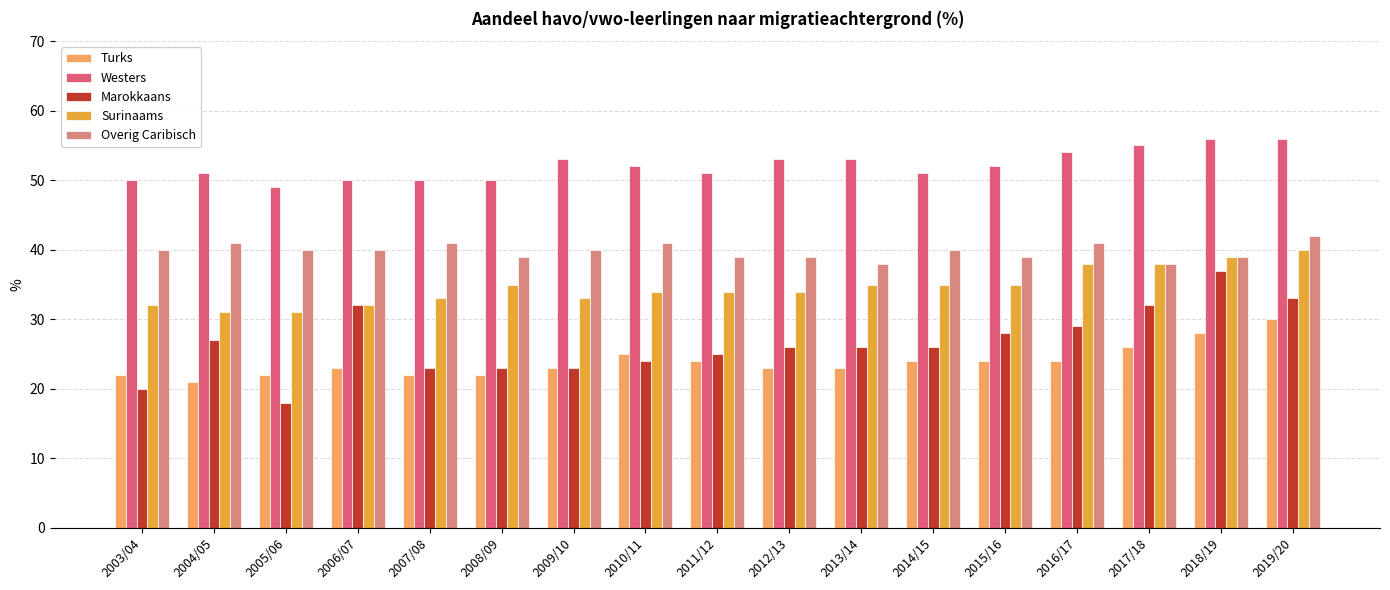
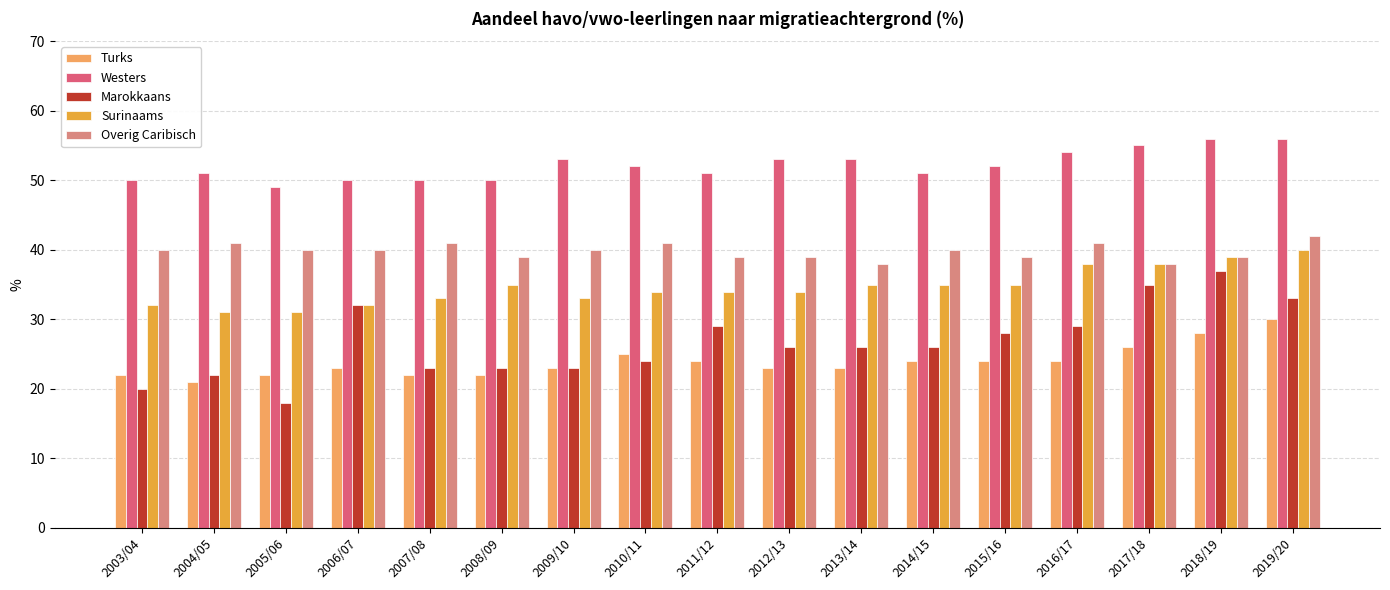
  {
    "Marokkaans": {
      "2003/04": 20,
-     "2004/05": 27,
+     "2004/05": 22,
      "2005/06": 18,
      "2006/07": 32,
      "2007/08": 23,
      "2008/09": 23,
      "2009/10": 23,
      "2010/11": 24,
-     "2011/12": 25,
+     "2011/12": 29,
      "2012/13": 26,
      "2013/14": 26,
      "2014/15": 26,
      "2015/16": 28,
      "2016/17": 29,
-     "2017/18": 32,
+     "2017/18": 35,
      "2018/19": 37,
      "2019/20": 33
    }
  }
